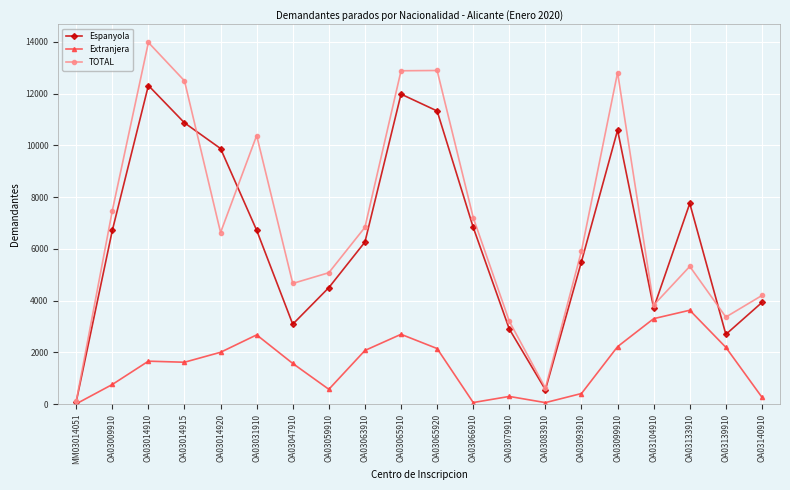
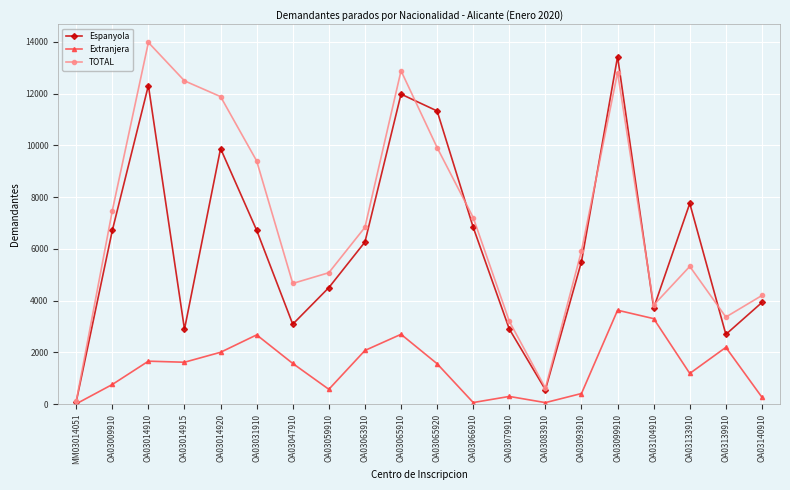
  {
    "Espanyola": {
      "OA03009910": 6700,
      "OA03014910": 12300,
-     "OA03014915": 10900,
+     "OA03014915": 2900,
      "OA03014920": 9900,
      "OA03031910": 6700,
      "OA03047910": 3100,
      "OA03059910": 4500,
      "OA03063910": 6300,
      "OA03065910": 12000,
      "OA03065920": 11300,
      "OA03066910": 6800,
      "OA03079910": 2900,
      "OA03093910": 5500,
-     "OA03099910": 10600,
+     "OA03099910": 13400,
      "OA03104910": 3700,
      "OA03133910": 7800,
      "OA03139910": 2700,
      "OA03140910": 3900
    },
    "Extranjera": {
      "OA03009910": 800,
      "OA03014910": 1700,
      "OA03014915": 1600,
      "OA03014920": 2000,
      "OA03031910": 2700,
      "OA03047910": 1600,
      "OA03059910": 600,
      "OA03063910": 2100,
      "OA03065910": 2700,
-     "OA03065920": 2200,
+     "OA03065920": 1600,
      "OA03066910": 100,
      "OA03079910": 300,
      "OA03083910": 100,
      "OA03093910": 400,
-     "OA03099910": 2200,
+     "OA03099910": 3600,
      "OA03104910": 3300,
-     "OA03133910": 3600,
+     "OA03133910": 1200,
      "OA03139910": 2200,
      "OA03140910": 300
    },
    "TOTAL": {
      "OA03009910": 7500,
      "OA03014910": 14000,
      "OA03014915": 12500,
-     "OA03014920": 6600,
-     "OA03031910": 10400,
+     "OA03014920": 11900,
+     "OA03031910": 9400,
      "OA03047910": 4700,
      "OA03059910": 5100,
      "OA03063910": 6800,
      "OA03065910": 12900,
-     "OA03065920": 12900,
+     "OA03065920": 9900,
      "OA03066910": 7200,
      "OA03079910": 3200,
      "OA03093910": 5900,
      "OA03099910": 12800,
      "OA03104910": 3800,
      "OA03133910": 5300,
      "OA03139910": 3400,
      "OA03140910": 4200
    }
  }
